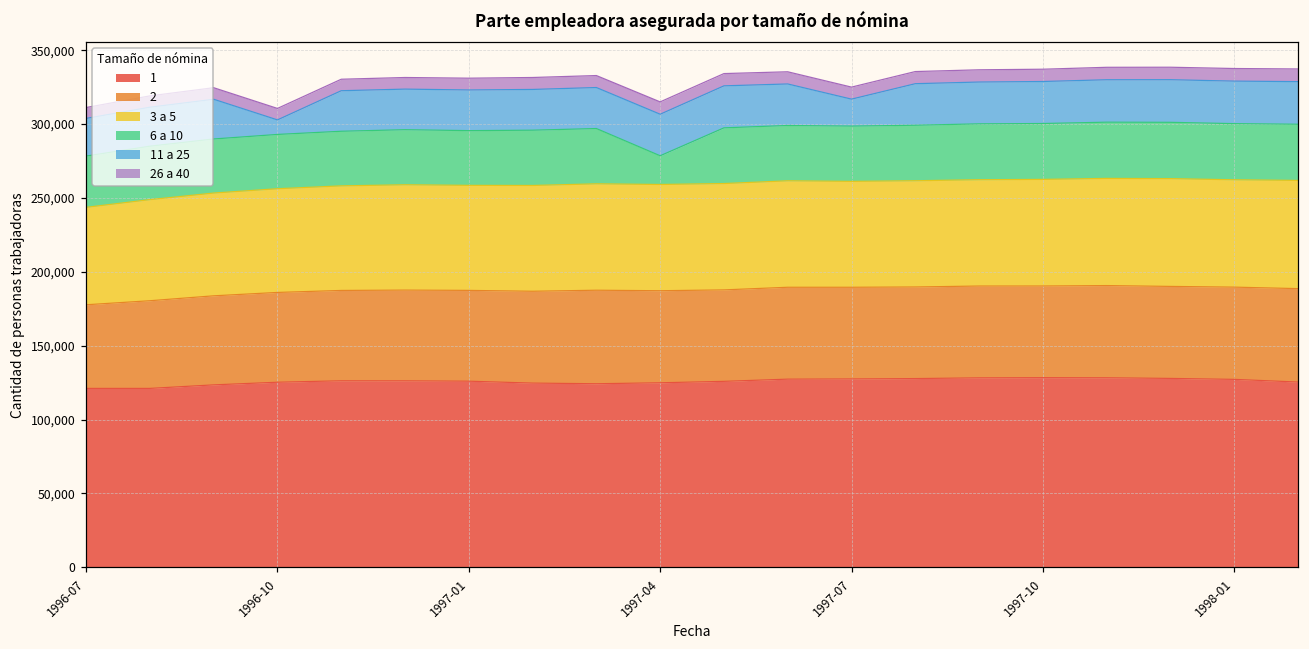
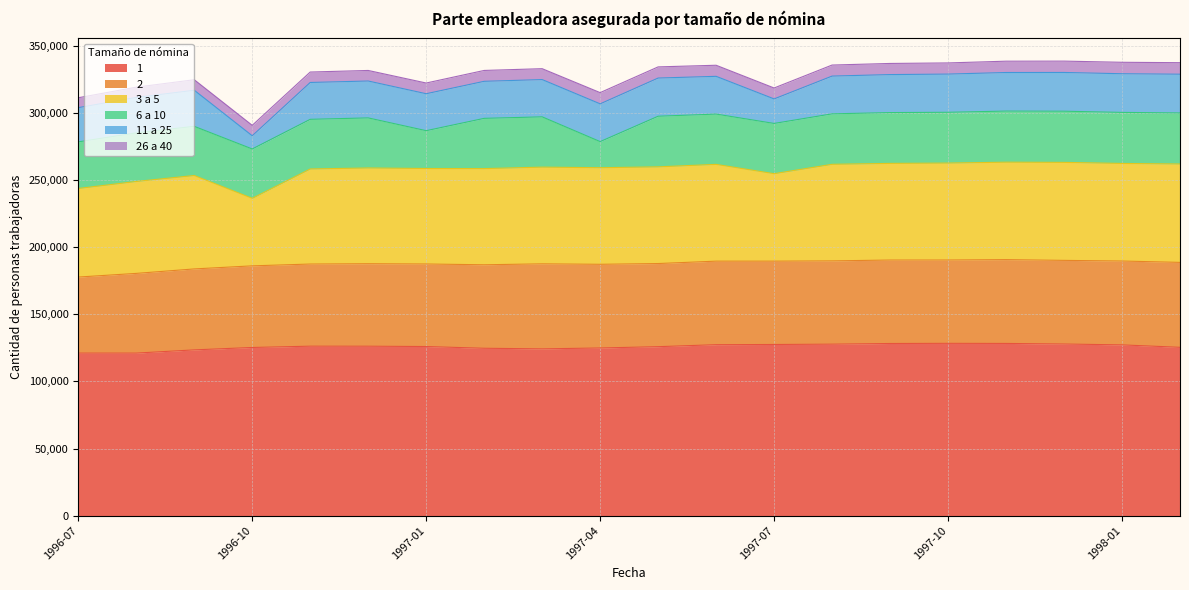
  {
    "3 a 5": {
      "1996-07": "66,000",
-     "1996-10": "70,000",
+     "1996-10": "50,000",
      "1997-01": "71,000",
      "1997-04": "72,000",
-     "1997-07": "72,000",
+     "1997-07": "65,000",
      "1997-10": "72,000",
      "1998-01": "73,000"
    },
    "6 a 10": {
      "1996-07": "35,000",
      "1996-10": "37,000",
-     "1997-01": "37,000",
+     "1997-01": "28,000",
      "1997-04": "19,000",
      "1997-07": "37,000",
      "1997-10": "38,000",
      "1998-01": "38,000"
    },
    "11 a 25": {
      "1996-07": "26,000",
      "1996-10": "10,000",
      "1997-01": "28,000",
      "1997-04": "28,000",
      "1997-07": "18,000",
      "1997-10": "28,000",
      "1998-01": "29,000"
    },
    "26 a 40": {
      "1996-07": "7,000",
      "1996-10": "8,000",
      "1997-01": "8,000",
      "1997-04": "8,000",
      "1997-07": "8,000",
      "1997-10": "8,000",
      "1998-01": "9,000"
    }
  }
